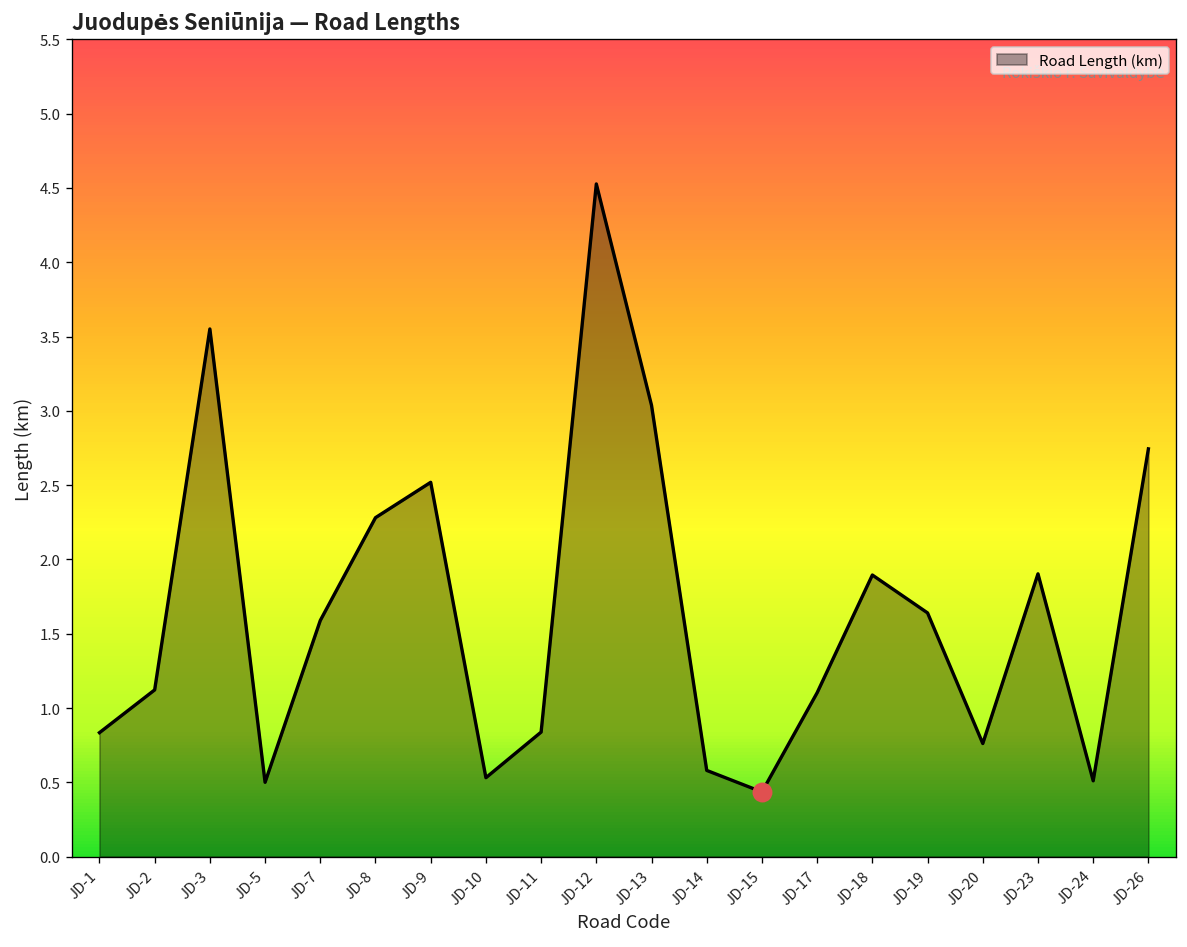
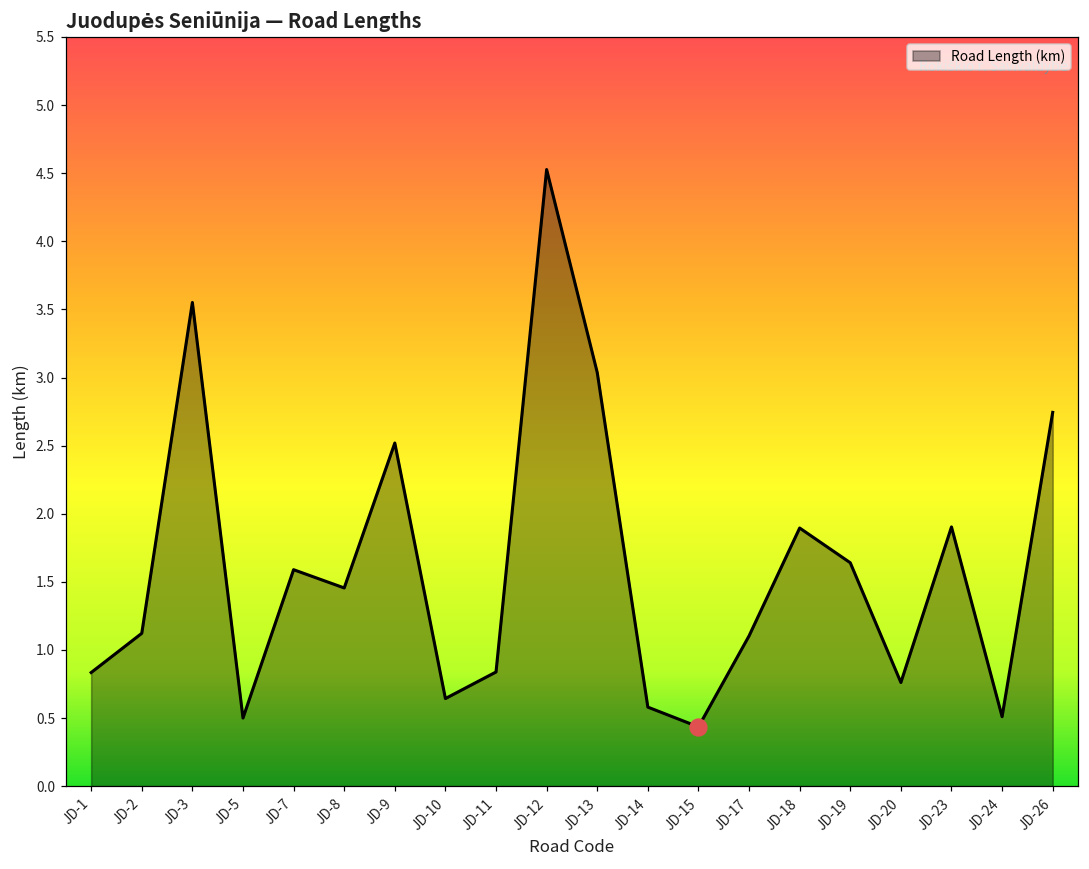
  {
    "Road Length (km)": {
      "JD-1": 0.83,
      "JD-2": 1.12,
      "JD-3": 3.55,
      "JD-5": 0.50,
      "JD-7": 1.59,
-     "JD-8": 2.28,
+     "JD-8": 1.46,
      "JD-9": 2.52,
-     "JD-10": 0.53,
+     "JD-10": 0.64,
      "JD-11": 0.84,
      "JD-12": 4.53,
      "JD-13": 3.04,
      "JD-14": 0.58,
      "JD-17": 1.10,
      "JD-18": 1.90,
      "JD-19": 1.64,
      "JD-20": 0.76,
      "JD-23": 1.90,
      "JD-24": 0.51,
      "JD-26": 2.74
    }
  }
